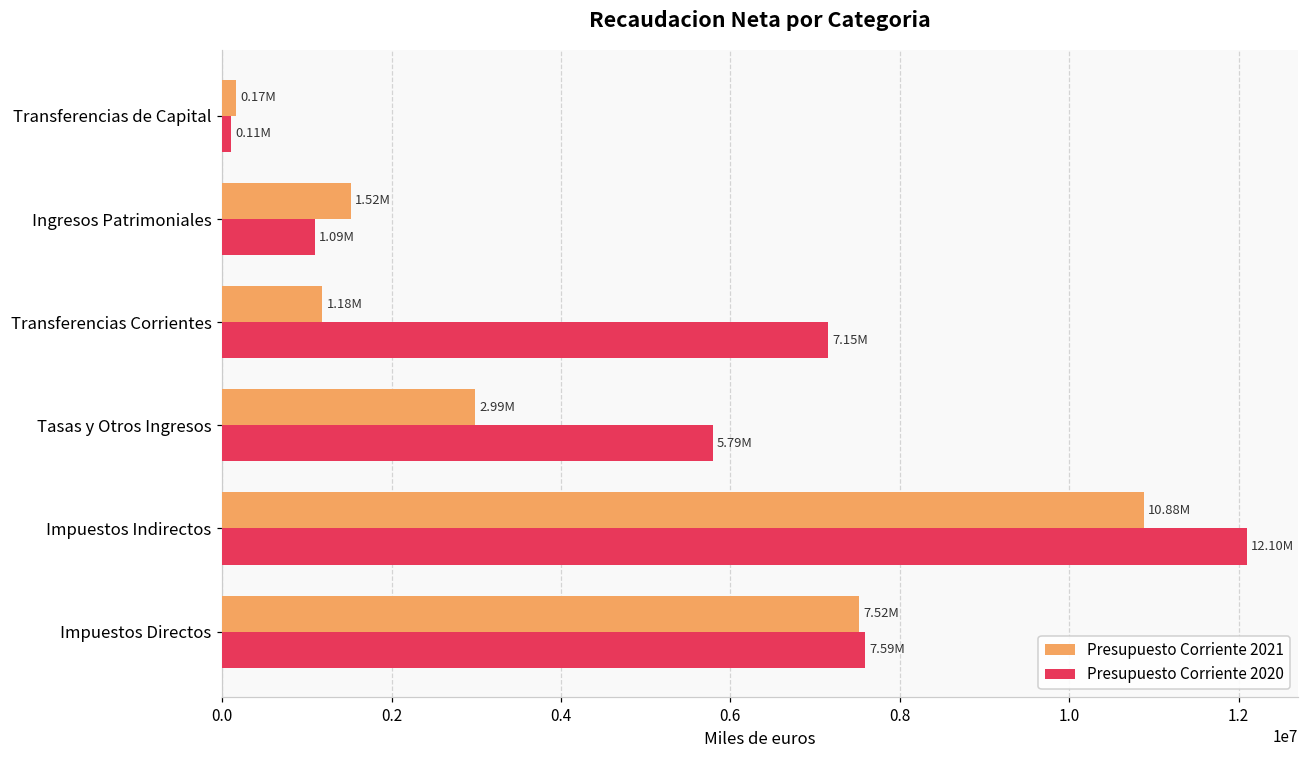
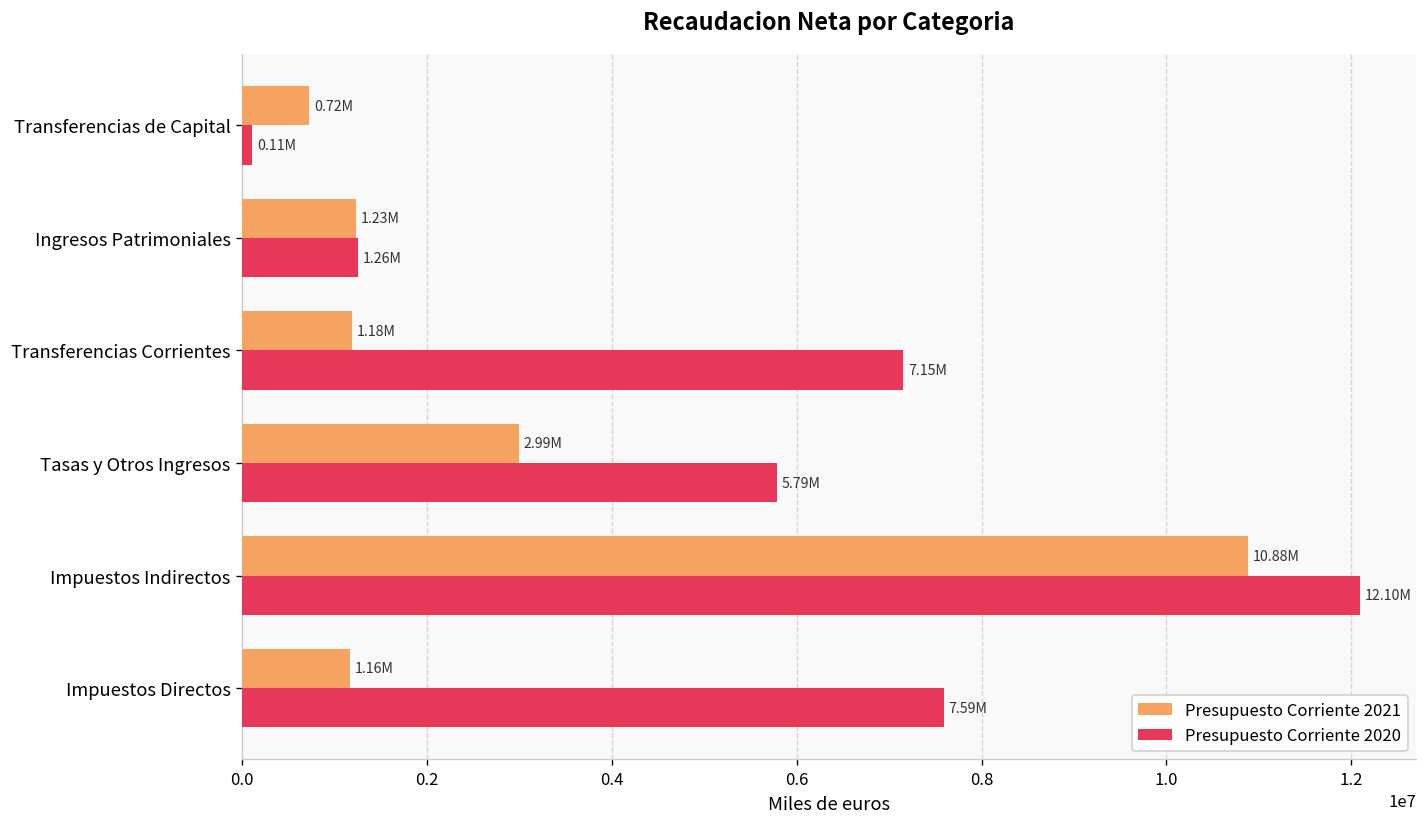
  {
    "Presupuesto Corriente 2021": {
-     "Transferencias de Capital": "0.17M",
-     "Ingresos Patrimoniales": "1.52M",
+     "Transferencias de Capital": "0.72M",
+     "Ingresos Patrimoniales": "1.23M",
      "Transferencias Corrientes": "1.18M",
      "Tasas y Otros Ingresos": "2.99M",
      "Impuestos Indirectos": "10.88M",
-     "Impuestos Directos": "7.52M"
+     "Impuestos Directos": "1.16M"
    },
    "Presupuesto Corriente 2020": {
      "Transferencias de Capital": "0.11M",
-     "Ingresos Patrimoniales": "1.09M",
+     "Ingresos Patrimoniales": "1.26M",
      "Transferencias Corrientes": "7.15M",
      "Tasas y Otros Ingresos": "5.79M",
      "Impuestos Indirectos": "12.10M",
      "Impuestos Directos": "7.59M"
    }
  }
